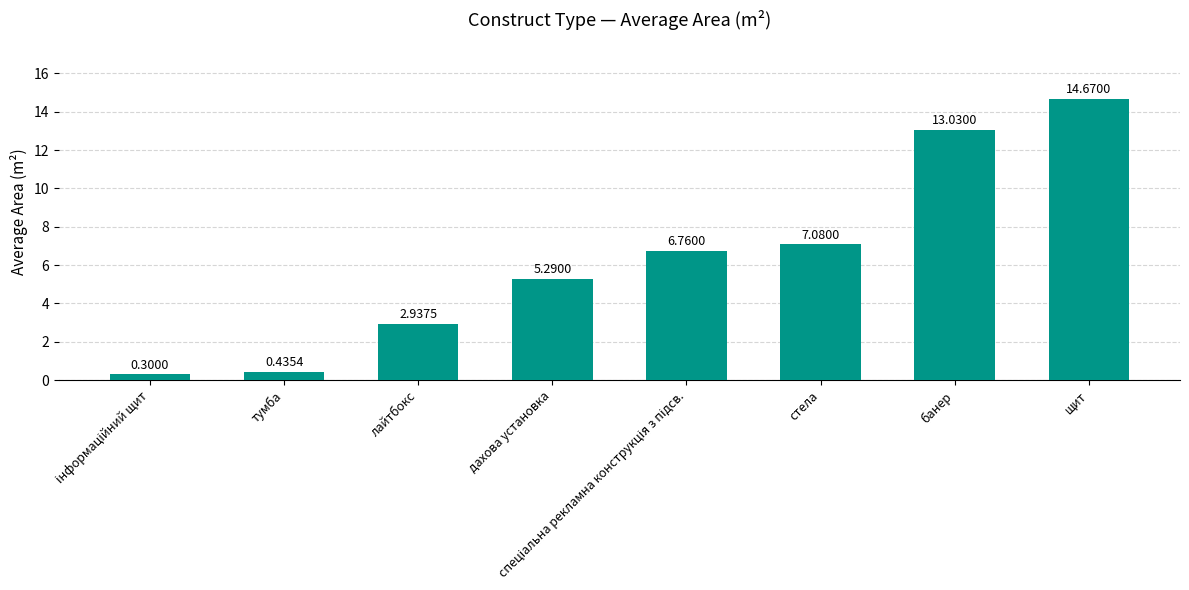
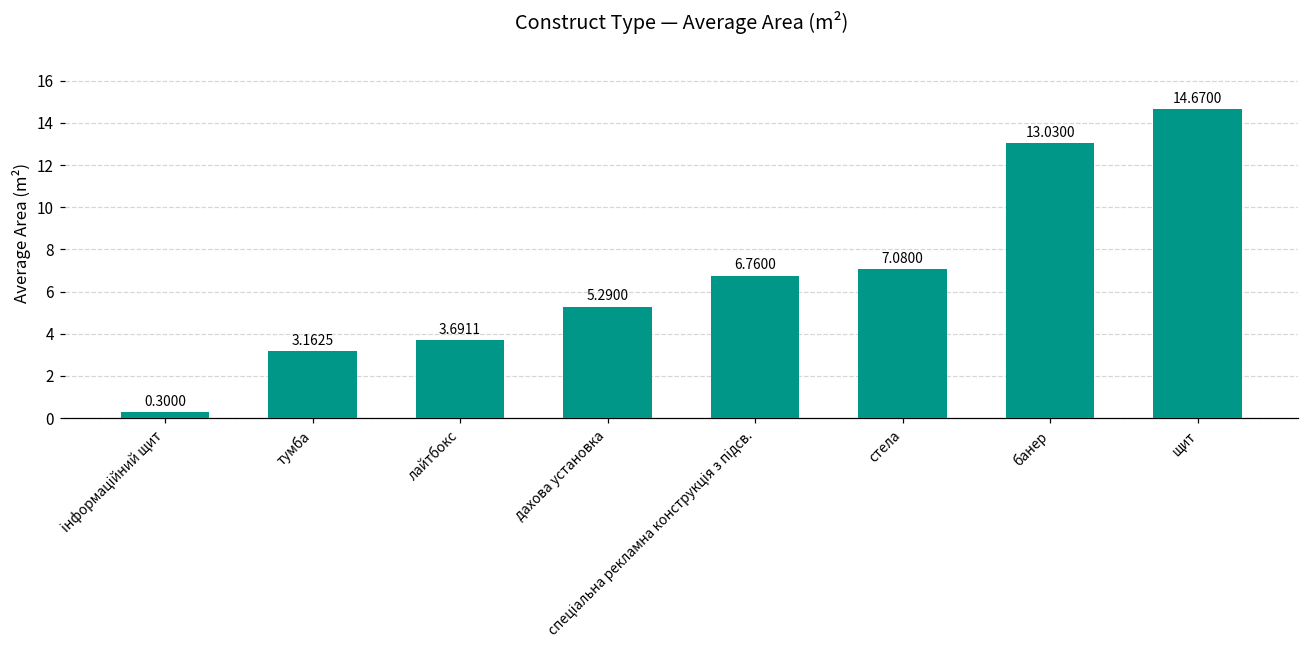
  {
    "інформаційний щит": 0.3000,
-   "тумба": 0.4354,
-   "лайтбокс": 2.9375,
+   "тумба": 3.1625,
+   "лайтбокс": 3.6911,
    "дахова установка": 5.2900,
    "спеціальна рекламна конструкція з підсв.": 6.7600,
    "стела": 7.0800,
    "банер": 13.0300,
    "щит": 14.6700
  }
